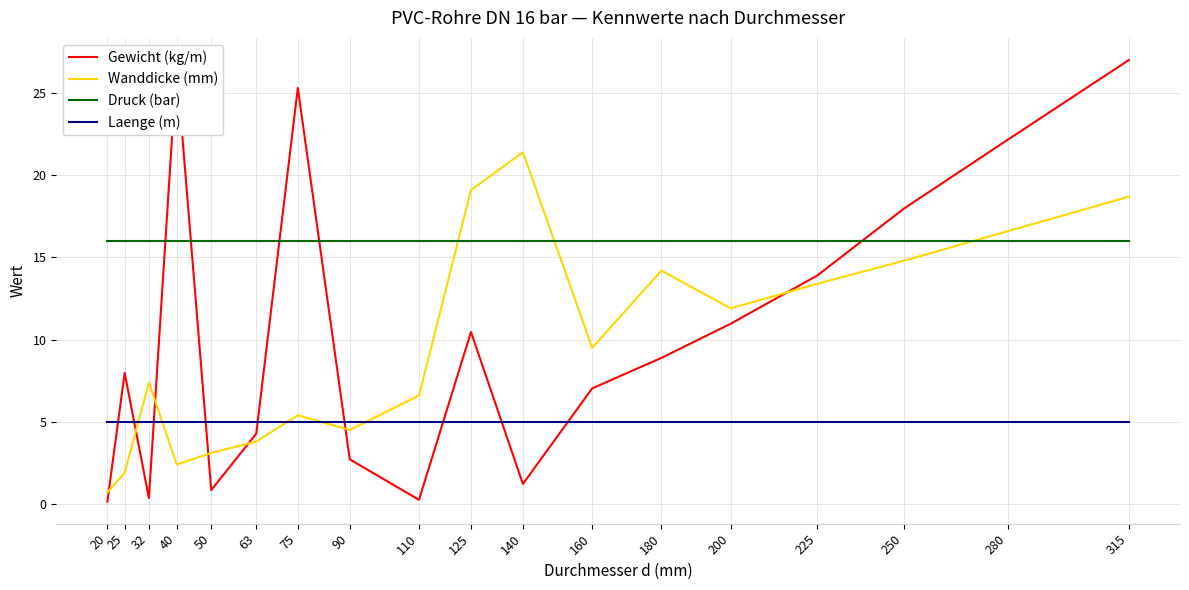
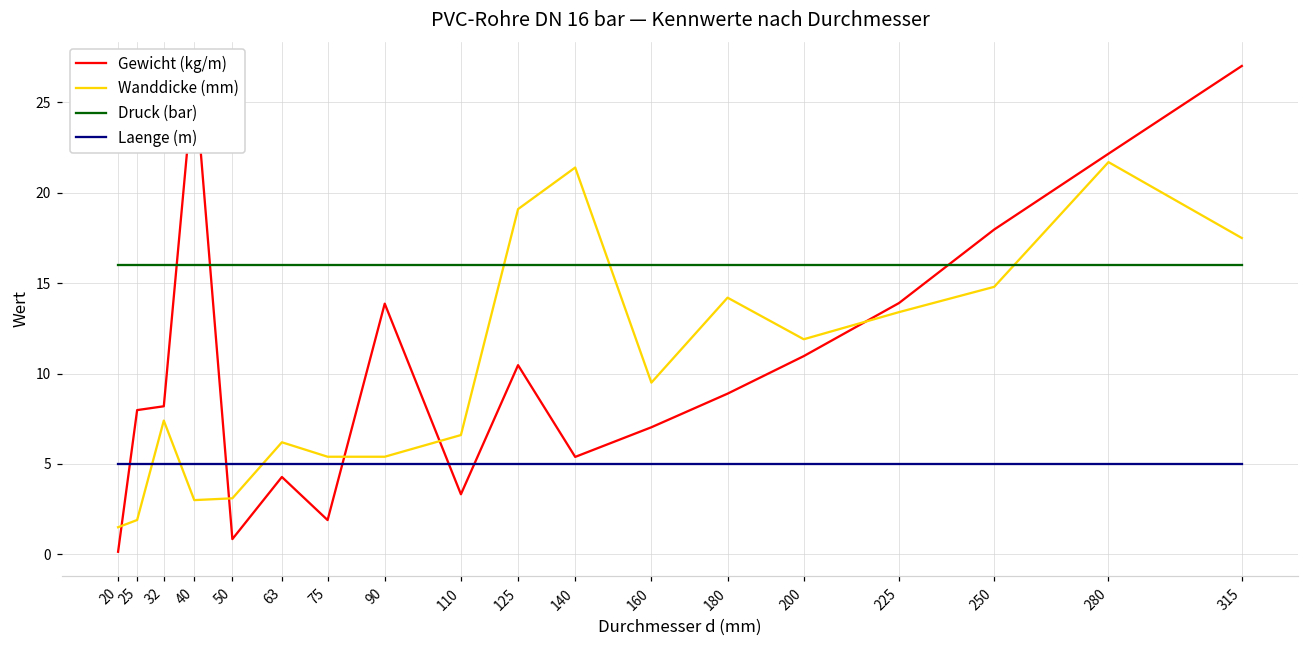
  {
    "Gewicht (kg/m)": {
      "20": 0.1,
      "25": 8.0,
-     "32": 0.4,
+     "32": 8.2,
      "50": 0.8,
      "63": 4.3,
-     "75": 25.3,
-     "90": 2.7,
-     "110": 0.3,
+     "75": 1.9,
+     "90": 13.9,
+     "110": 3.3,
      "125": 10.5,
-     "140": 1.2,
+     "140": 5.4,
      "160": 7.0,
      "180": 8.9,
      "200": 11.0,
      "225": 13.9,
      "250": 18.0,
      "280": 22.2,
      "315": 27.0
    },
    "Wanddicke (mm)": {
-     "20": 0.7,
+     "20": 1.5,
      "25": 1.9,
      "32": 7.4,
-     "40": 2.4,
+     "40": 3.0,
      "50": 3.1,
-     "63": 3.8,
+     "63": 6.2,
      "75": 5.4,
-     "90": 4.5,
+     "90": 5.4,
      "110": 6.6,
      "125": 19.1,
      "140": 21.4,
      "160": 9.5,
      "180": 14.2,
      "200": 11.9,
      "225": 13.4,
      "250": 14.8,
-     "280": 16.6,
-     "315": 18.7
+     "280": 21.7,
+     "315": 17.5
    },
    "Druck (bar)": {
      "20": 16.0,
      "25": 16.0,
      "32": 16.0,
      "40": 16.0,
      "50": 16.0,
      "63": 16.0,
      "75": 16.0,
      "90": 16.0,
      "110": 16.0,
      "125": 16.0,
      "140": 16.0,
      "160": 16.0,
      "180": 16.0,
      "200": 16.0,
      "225": 16.0,
      "250": 16.0,
      "280": 16.0,
      "315": 16.0
    },
    "Laenge (m)": {
      "20": 5.0,
      "25": 5.0,
      "32": 5.0,
      "40": 5.0,
      "50": 5.0,
      "63": 5.0,
      "75": 5.0,
      "90": 5.0,
      "110": 5.0,
      "125": 5.0,
      "140": 5.0,
      "160": 5.0,
      "180": 5.0,
      "200": 5.0,
      "225": 5.0,
      "250": 5.0,
      "280": 5.0,
      "315": 5.0
    }
  }
